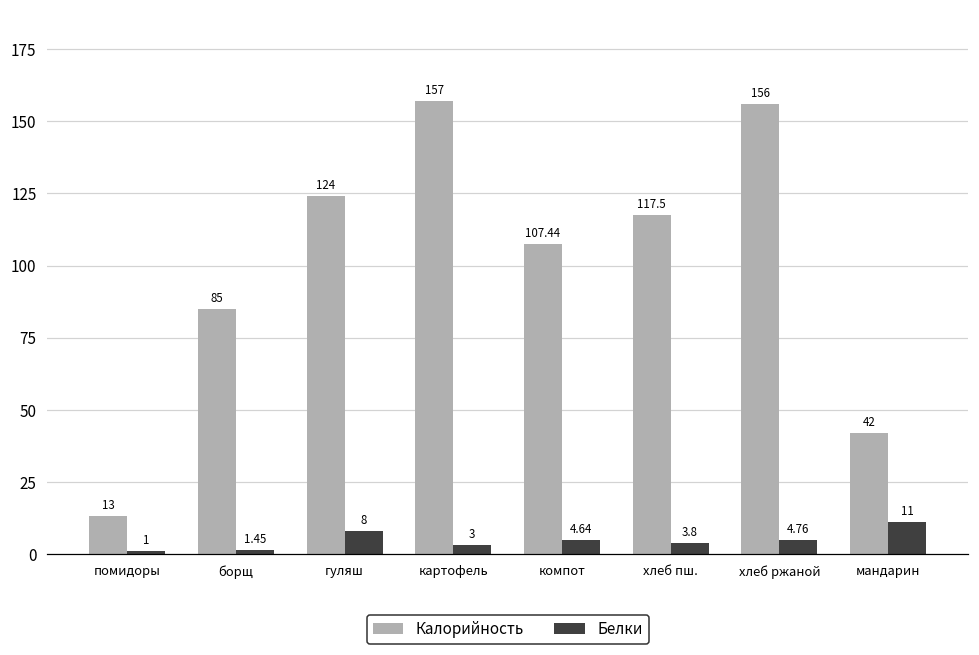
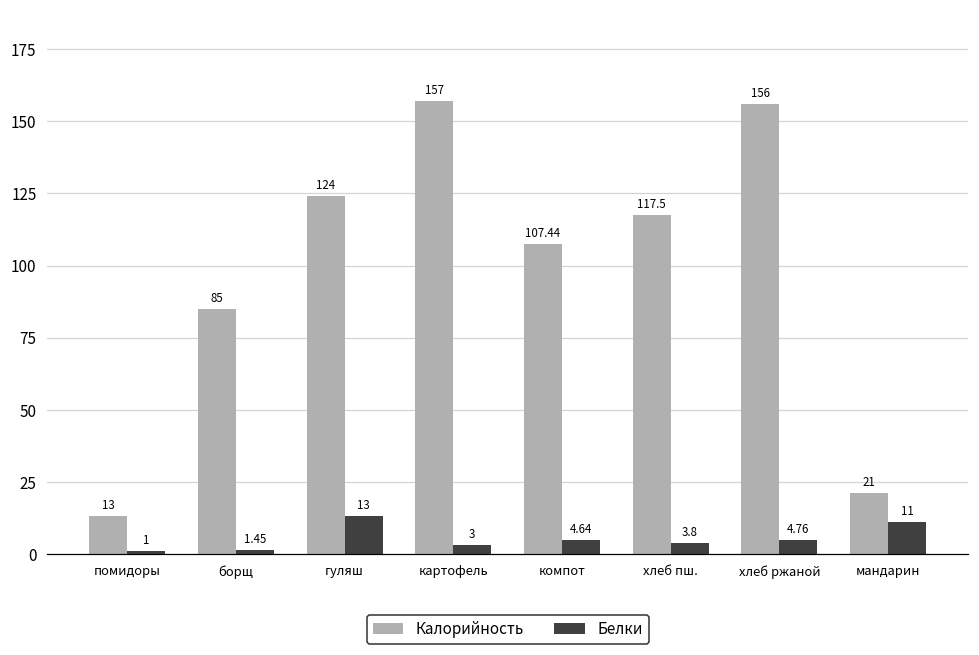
  {
    "Калорийность": {
      "помидоры": 13,
      "борщ": 85,
      "гуляш": 124,
      "картофель": 157,
      "компот": 107.44,
      "хлеб пш.": 117.5,
      "хлеб ржаной": 156,
-     "мандарин": 42
+     "мандарин": 21
    },
    "Белки": {
      "помидоры": 1,
      "борщ": 1.45,
-     "гуляш": 8,
+     "гуляш": 13,
      "картофель": 3,
      "компот": 4.64,
      "хлеб пш.": 3.8,
      "хлеб ржаной": 4.76,
      "мандарин": 11
    }
  }
